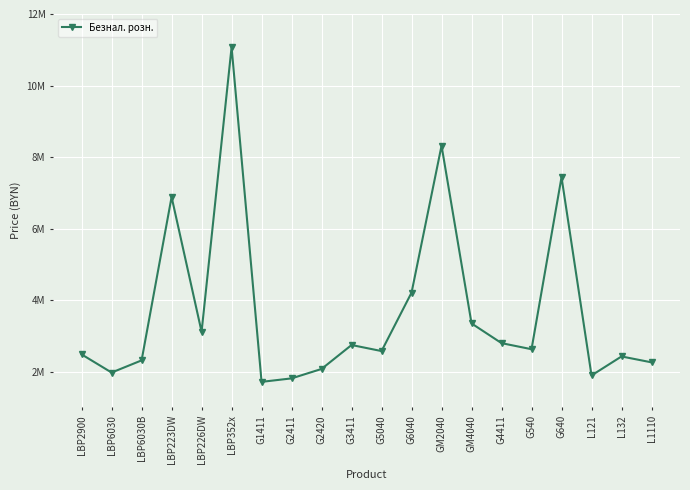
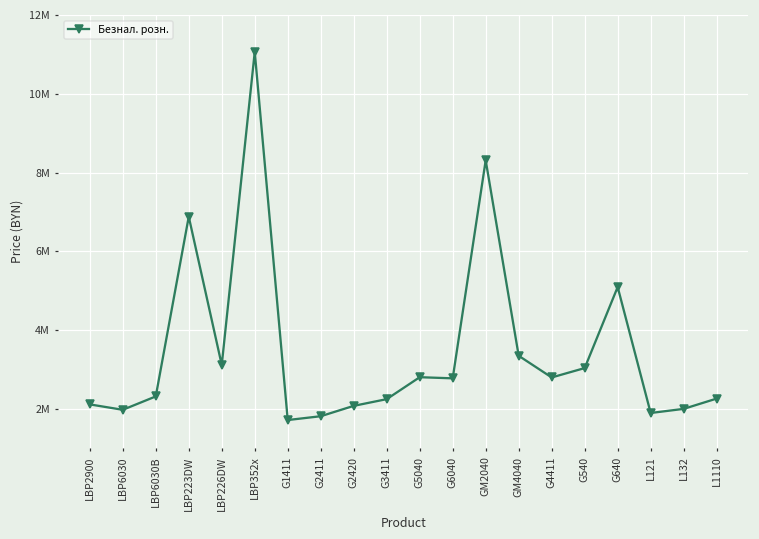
  {
-   "LBP2900": 2500000,
+   "LBP2900": 2100000,
    "LBP6030": 2000000,
    "LBP6030B": 2300000,
    "LBP223DW": 6900000,
    "LBP226DW": 3100000,
    "LBP352x": 11100000,
    "G1411": 1700000,
    "G2411": 1800000,
    "G2420": 2100000,
-   "G3411": 2700000,
-   "G5040": 2600000,
-   "G6040": 4200000,
+   "G3411": 2200000,
+   "G5040": 2800000,
+   "G6040": 2800000,
    "GM2040": 8300000,
    "GM4040": 3300000,
    "G4411": 2800000,
-   "G540": 2600000,
-   "G640": 7400000,
+   "G540": 3000000,
+   "G640": 5100000,
    "L121": 1900000,
-   "L132": 2400000,
+   "L132": 2000000,
    "L1110": 2300000
  }
